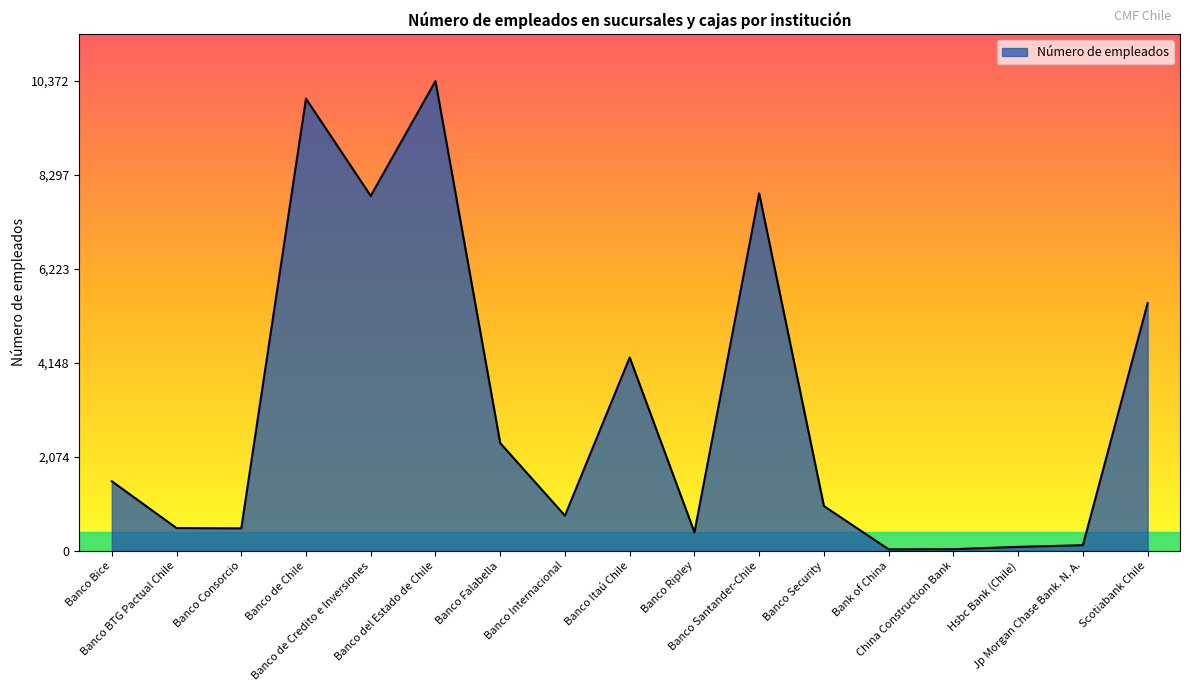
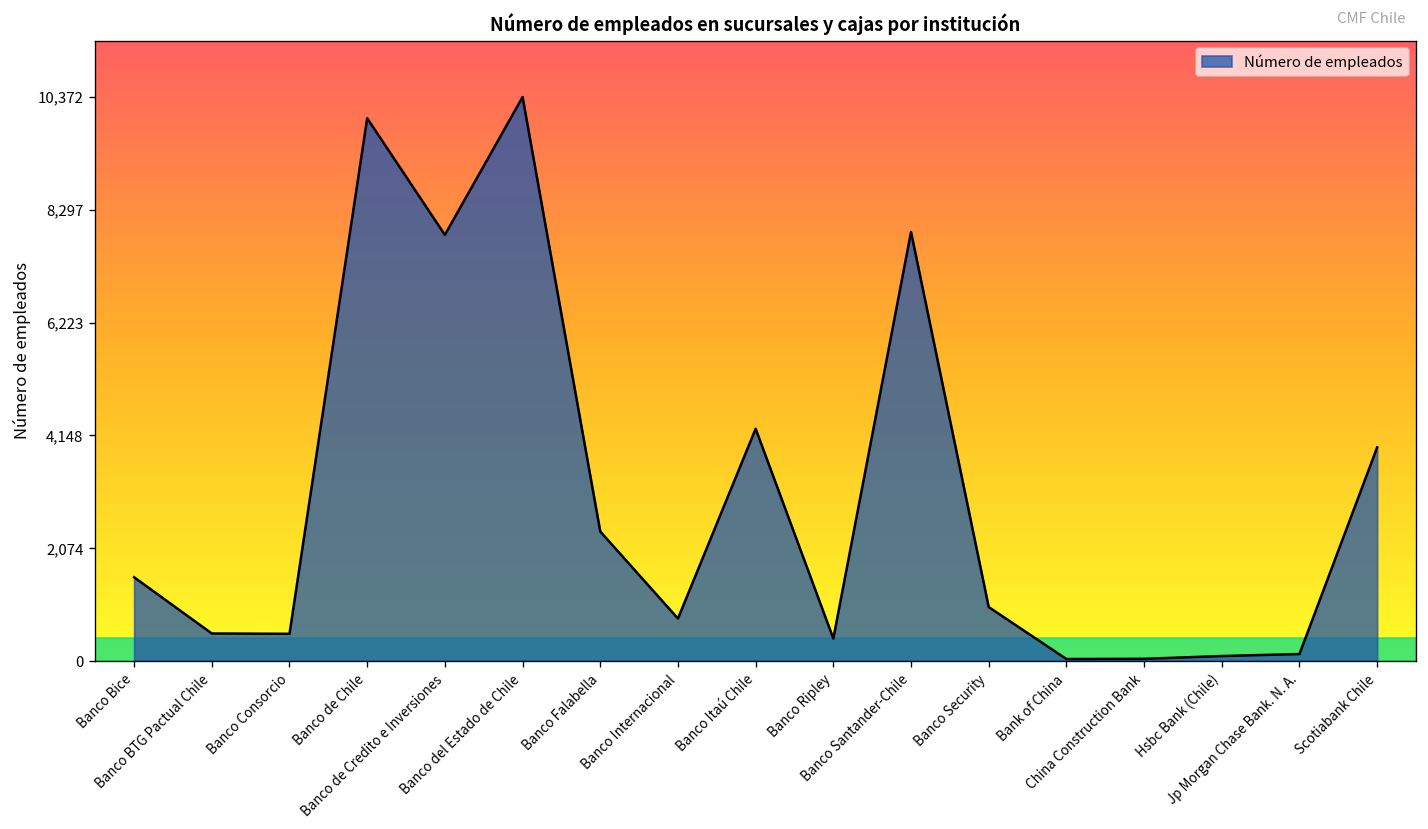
  {
    "Banco Bice": "1,500",
    "Banco BTG Pactual Chile": "500",
    "Banco Consorcio": "500",
    "Banco de Chile": "10,000",
    "Banco de Credito e Inversiones": "7,800",
    "Banco del Estado de Chile": "10,400",
    "Banco Falabella": "2,400",
    "Banco Internacional": "800",
    "Banco Itaú Chile": "4,300",
    "Banco Santander-Chile": "7,900",
    "Banco Security": "1,000",
-   "Scotiabank Chile": "5,500"
+   "Scotiabank Chile": "3,900"
  }
